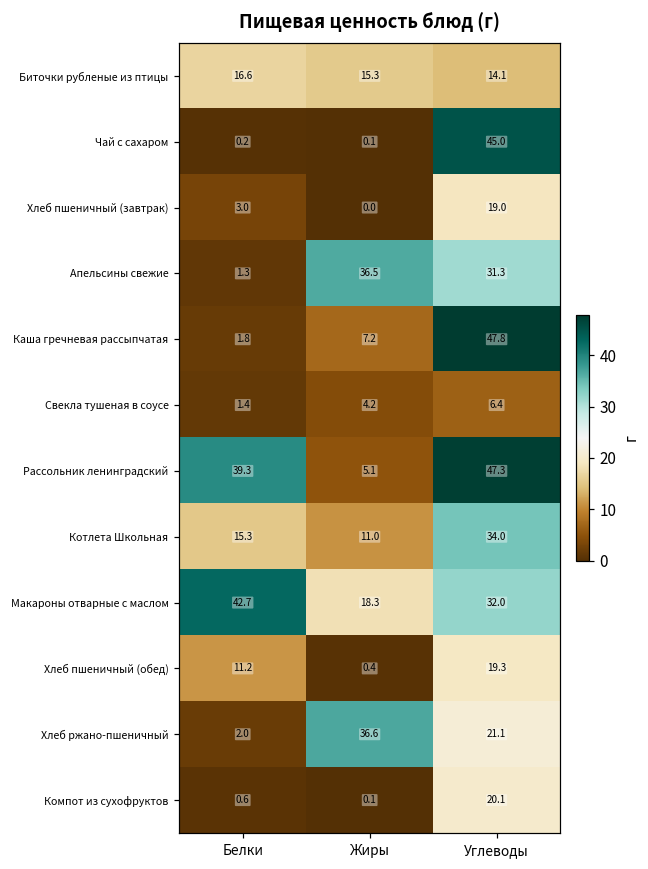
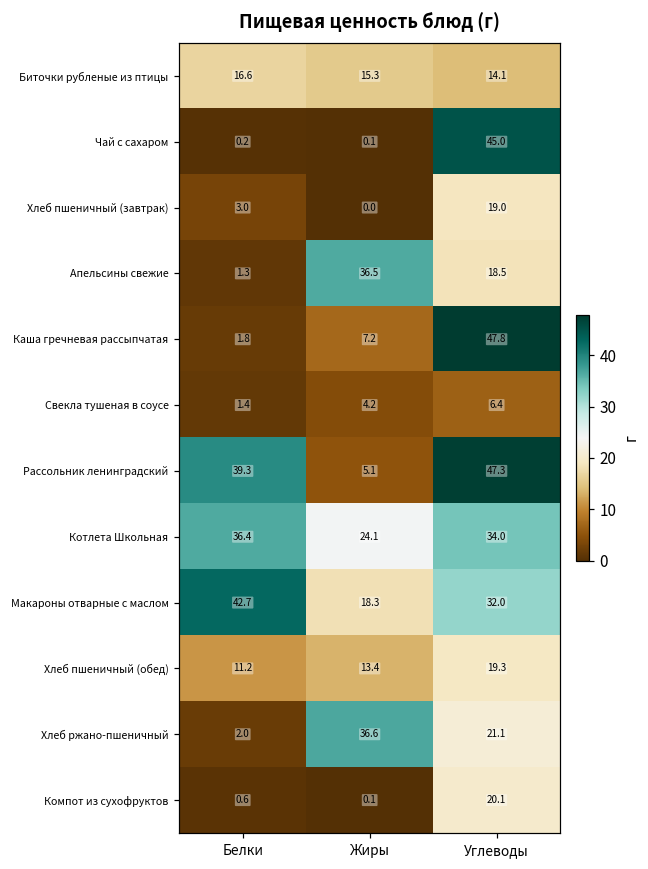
  {
    "Апельсины свежие": {
-     "Углеводы": 31.3
+     "Углеводы": 18.5
    },
    "Котлета Школьная": {
-     "Белки": 15.3,
-     "Жиры": 11.0
+     "Белки": 36.4,
+     "Жиры": 24.1
    },
    "Хлеб пшеничный (обед)": {
-     "Жиры": 0.4
+     "Жиры": 13.4
    }
  }
